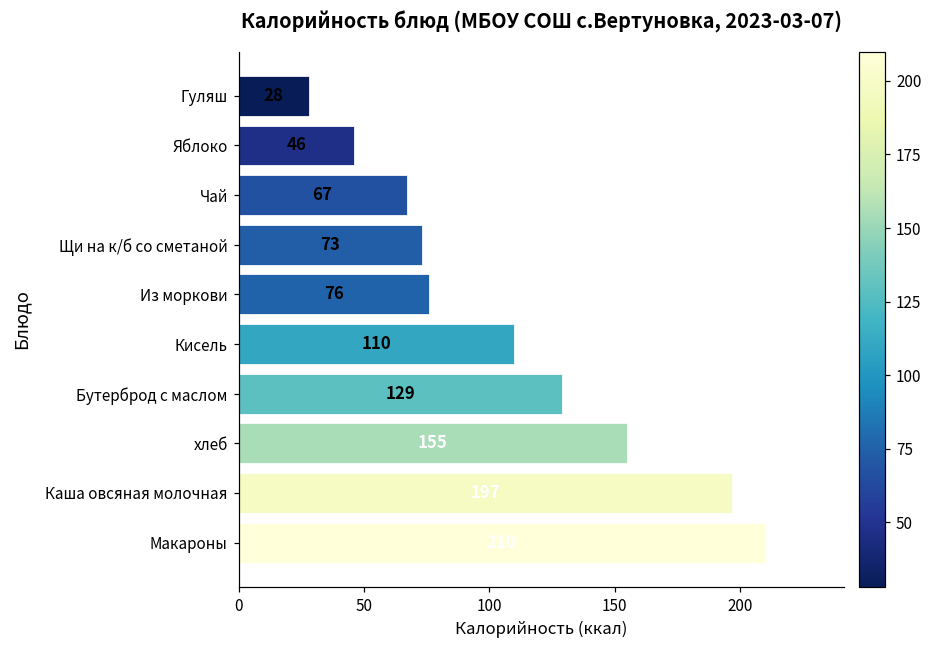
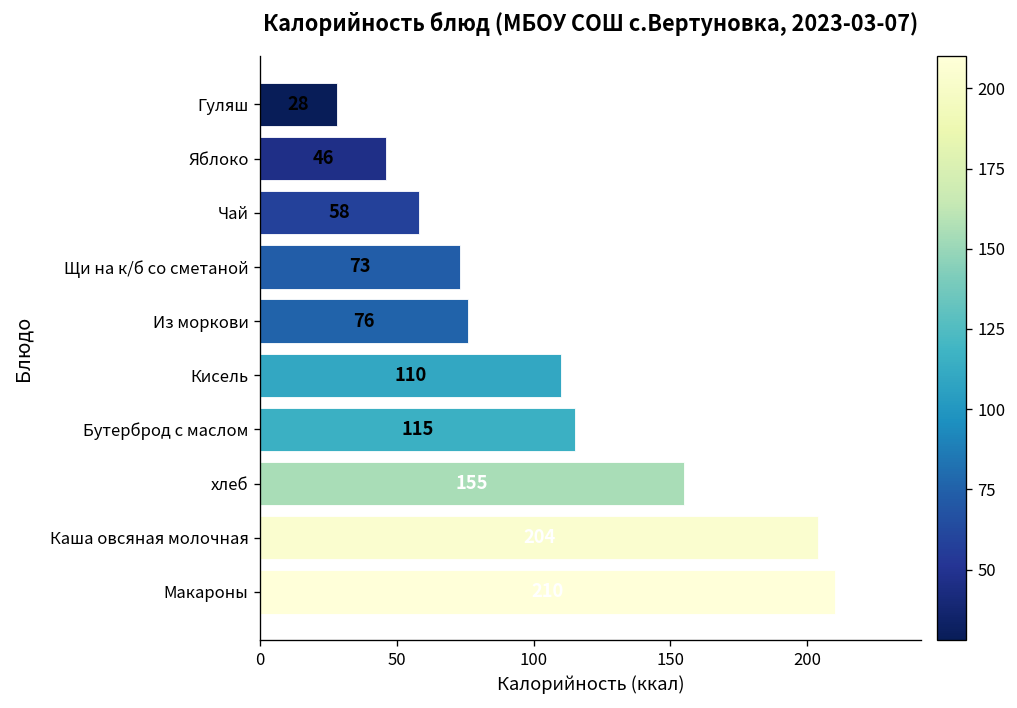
  {
    "Гуляш": 28,
    "Яблоко": 46,
-   "Чай": 67,
+   "Чай": 58,
    "Щи на к/б со сметаной": 73,
    "Из моркови": 76,
    "Кисель": 110,
-   "Бутерброд с маслом": 129,
+   "Бутерброд с маслом": 115,
    "хлеб": 155,
-   "Каша овсяная молочная": 197
+   "Каша овсяная молочная": 204
  }
